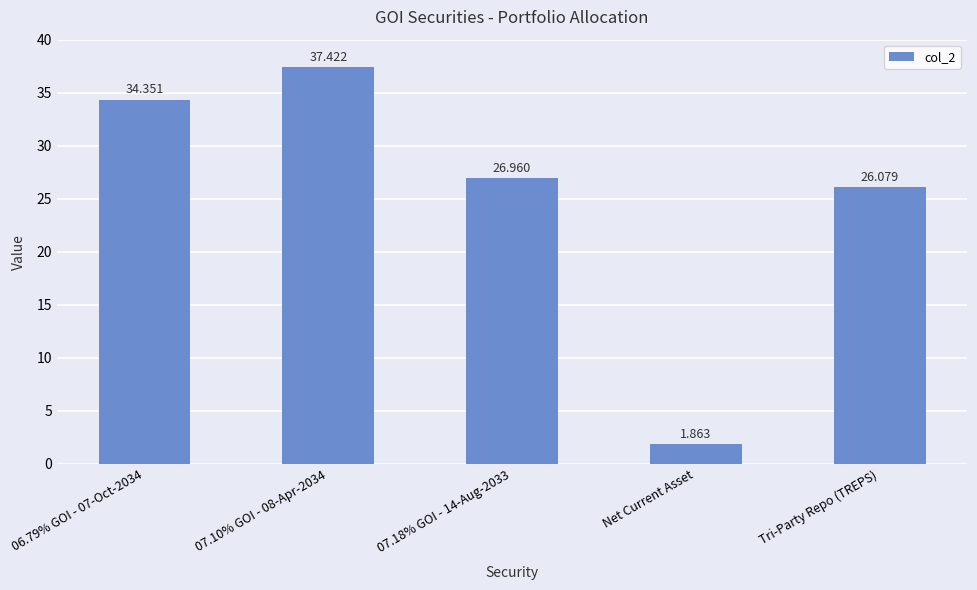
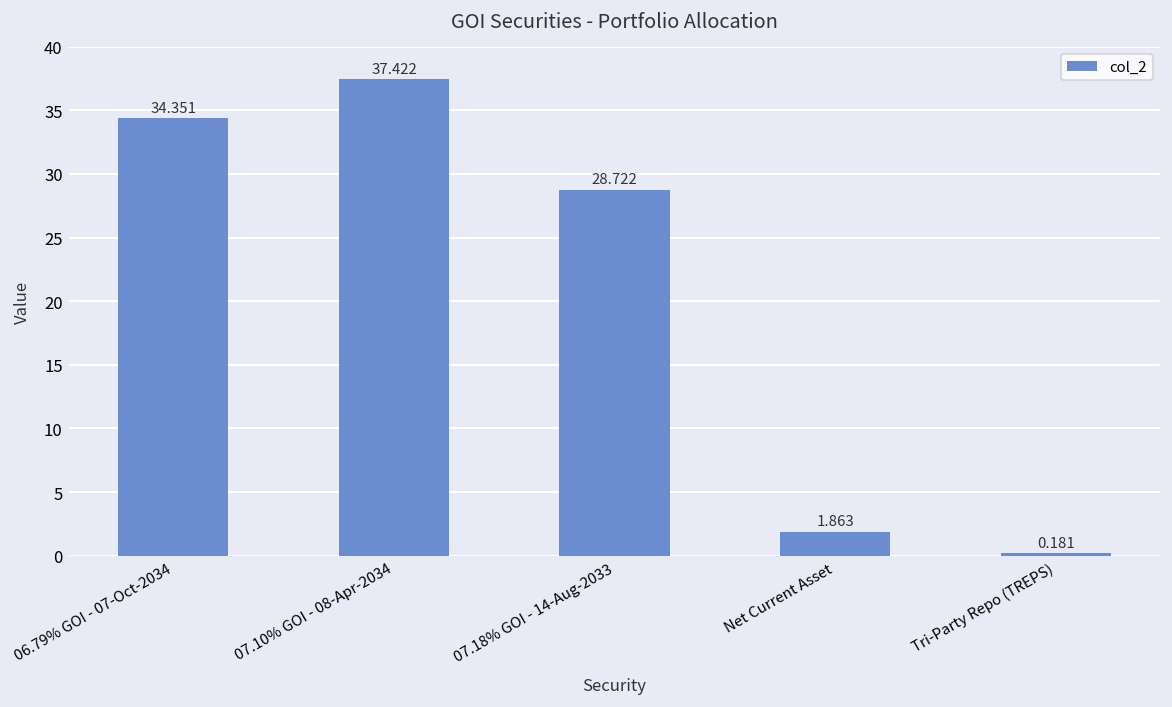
  {
    "06.79% GOI - 07-Oct-2034": 34.351,
    "07.10% GOI - 08-Apr-2034": 37.422,
-   "07.18% GOI - 14-Aug-2033": 26.960,
+   "07.18% GOI - 14-Aug-2033": 28.722,
    "Net Current Asset": 1.863,
-   "Tri-Party Repo (TREPS)": 26.079
+   "Tri-Party Repo (TREPS)": 0.181
  }
